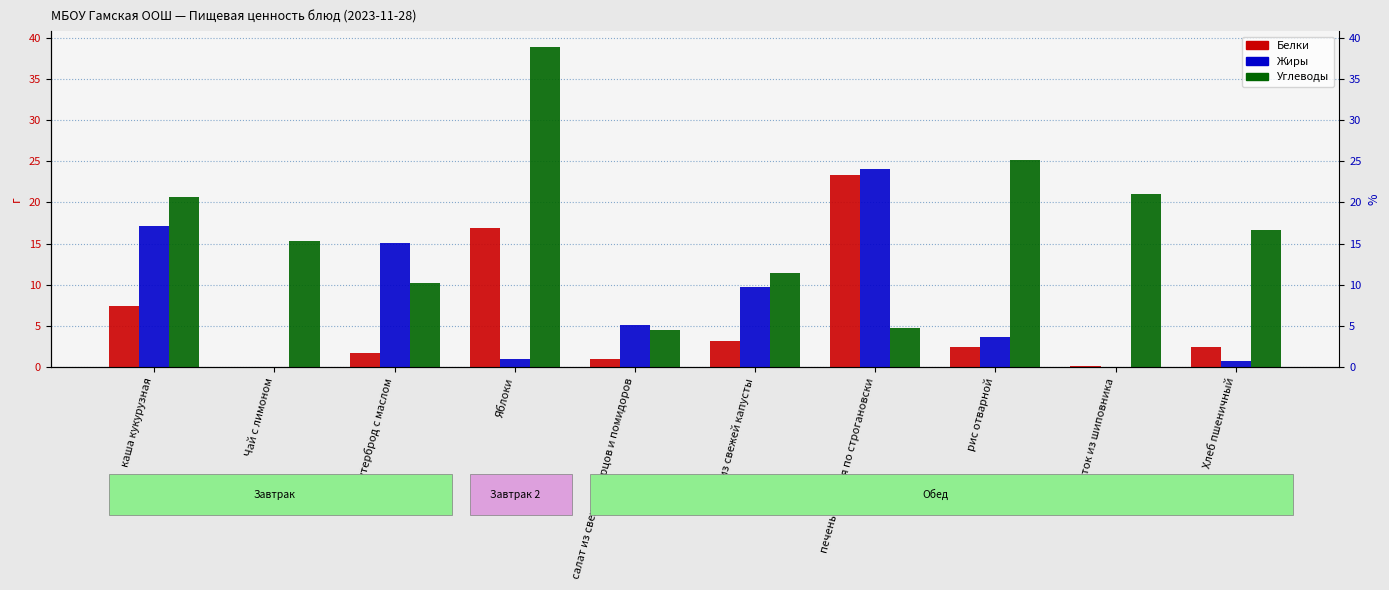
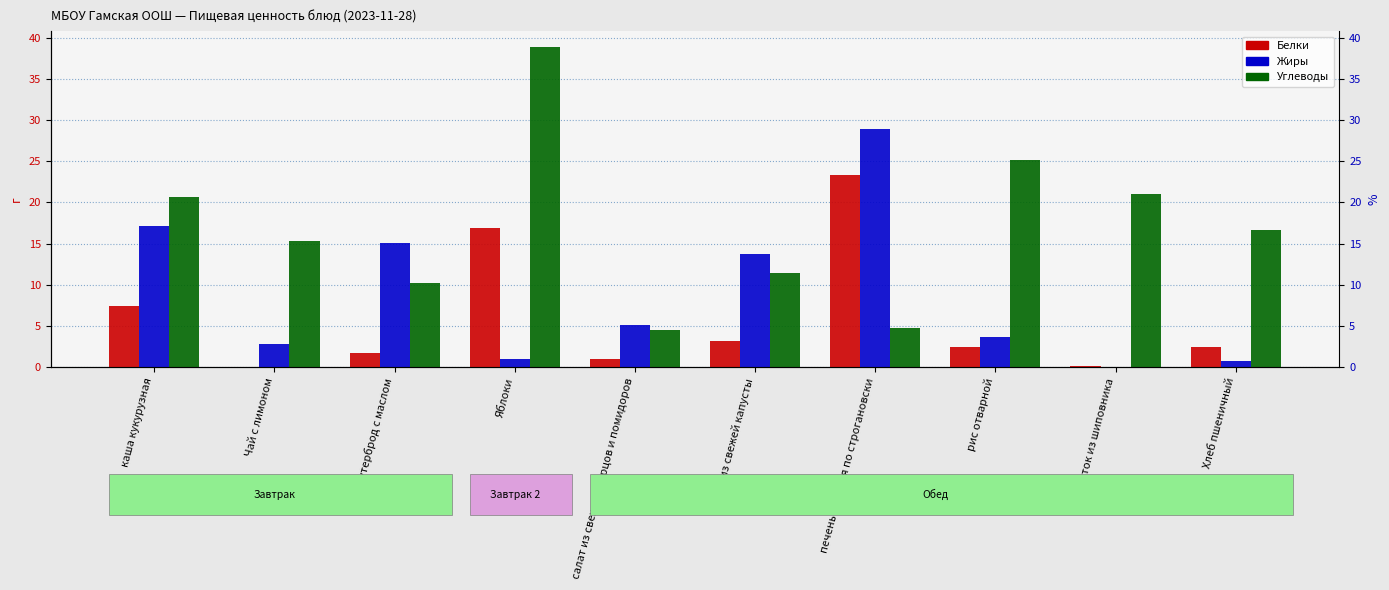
  {
    "Белки": {
      "каша кукурузная": 7,
      "бутерброд с маслом": 2,
      "Яблоки": 17,
      "салат из свежих огурцов и помидоров": 1,
      "щи из свежей капусты": 3,
      "печень говяжья по строгановски": 23,
      "рис отварной": 2,
      "Хлеб пшеничный": 2
    },
    "Жиры": {
      "каша кукурузная": 17,
-     "Чай с лимоном": 0,
+     "Чай с лимоном": 3,
      "бутерброд с маслом": 15,
      "Яблоки": 1,
      "салат из свежих огурцов и помидоров": 5,
-     "щи из свежей капусты": 10,
-     "печень говяжья по строгановски": 24,
+     "щи из свежей капусты": 14,
+     "печень говяжья по строгановски": 29,
      "рис отварной": 4,
      "Напиток из шиповника": 0,
      "Хлеб пшеничный": 1
    },
    "Углеводы": {
      "каша кукурузная": 21,
      "Чай с лимоном": 15,
      "бутерброд с маслом": 10,
      "Яблоки": 39,
      "салат из свежих огурцов и помидоров": 5,
      "щи из свежей капусты": 11,
      "печень говяжья по строгановски": 5,
      "рис отварной": 25,
      "Напиток из шиповника": 21,
      "Хлеб пшеничный": 17
    }
  }
